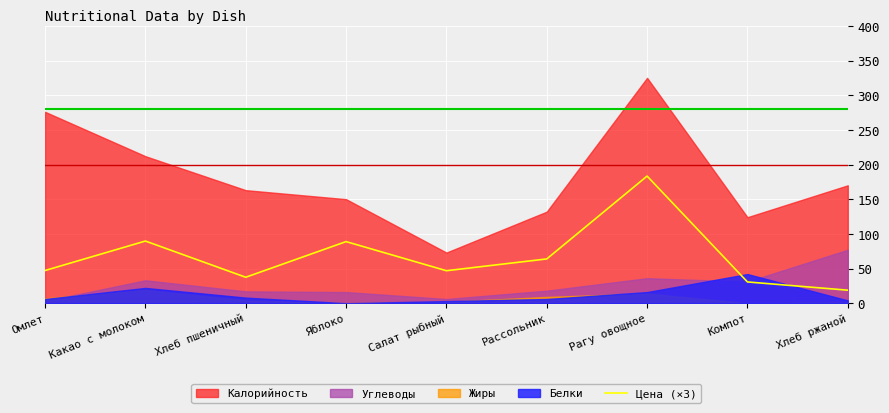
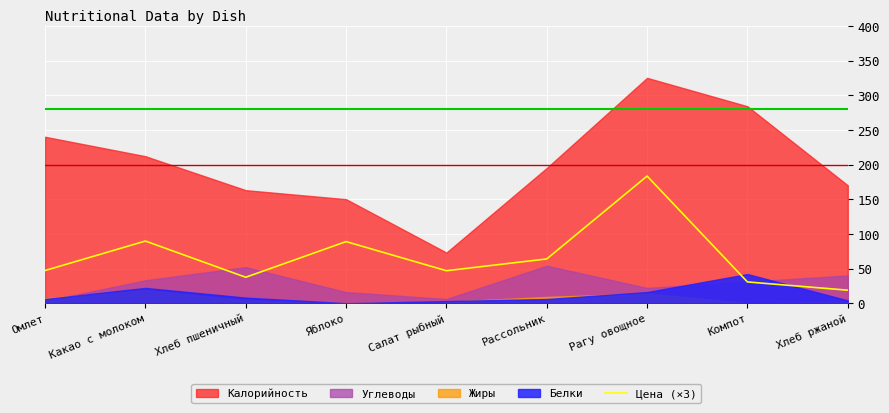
  {
    "Калорийность": {
-     "Омлет": 280,
+     "Омлет": 240,
      "Какао с молоком": 210,
      "Хлеб пшеничный": 160,
      "Яблоко": 150,
      "Салат рыбный": 70,
-     "Рассольник": 130,
+     "Рассольник": 200,
      "Рагу овощное": 330,
-     "Компот": 120,
+     "Компот": 280,
      "Хлеб ржаной": 170
    },
    "Цена (×3)": {
      "Омлет": 50,
      "Какао с молоком": 90,
      "Хлеб пшеничный": 40,
      "Яблоко": 90,
      "Салат рыбный": 50,
      "Рассольник": 60,
      "Рагу овощное": 180,
      "Хлеб ржаной": 20
    },
    "Углеводы": {
      "Какао с молоком": 30,
-     "Хлеб пшеничный": 20,
+     "Хлеб пшеничный": 50,
      "Яблоко": 20,
-     "Рассольник": 20,
-     "Рагу овощное": 40,
-     "Хлеб ржаной": 80
+     "Рассольник": 50,
+     "Рагу овощное": 20,
+     "Хлеб ржаной": 40
    },
    "Жиры": {
      "Хлеб пшеничный": 0,
      "Компот": 0
    },
    "Белки": {
      "Хлеб пшеничный": 10,
      "Компот": 40
    }
  }
